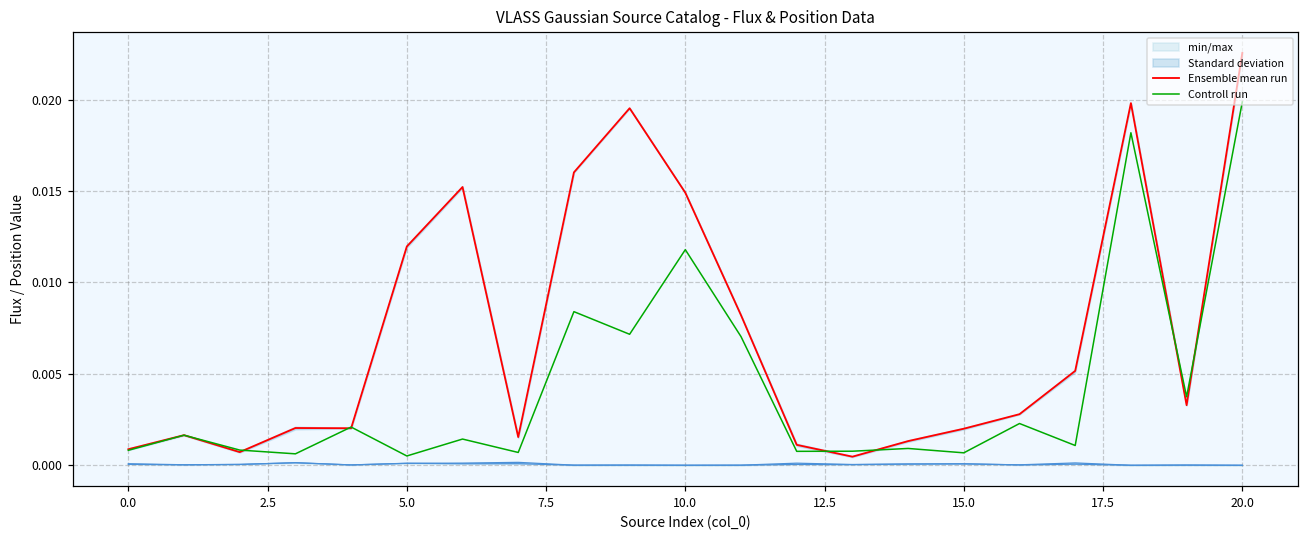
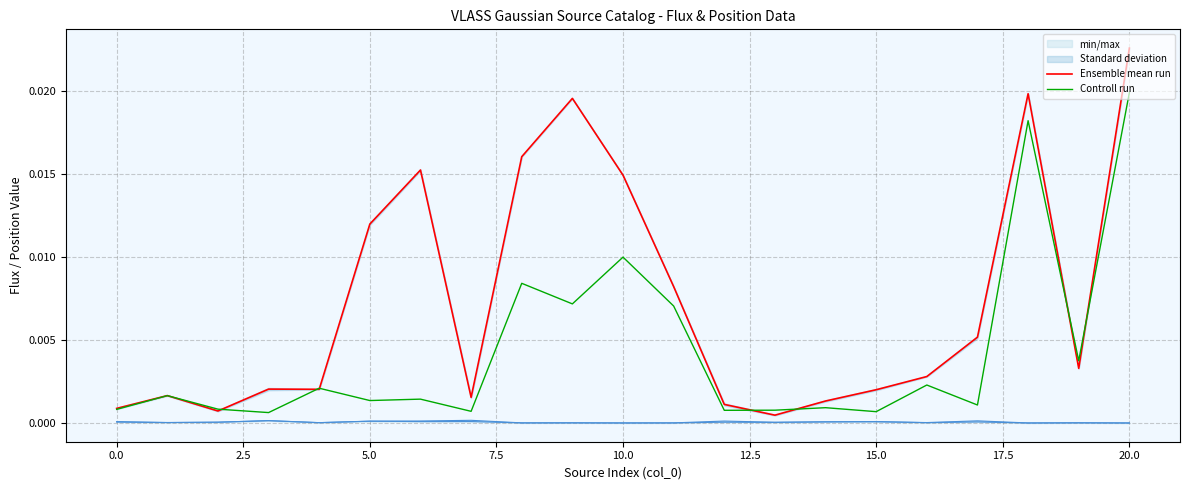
  {
    "Controll run": {
-     "5.0": 0.0005,
-     "10.0": 0.0118,
+     "5.0": 0.0014,
+     "10.0": 0.0100,
      "15.0": 0.0007
    }
  }
